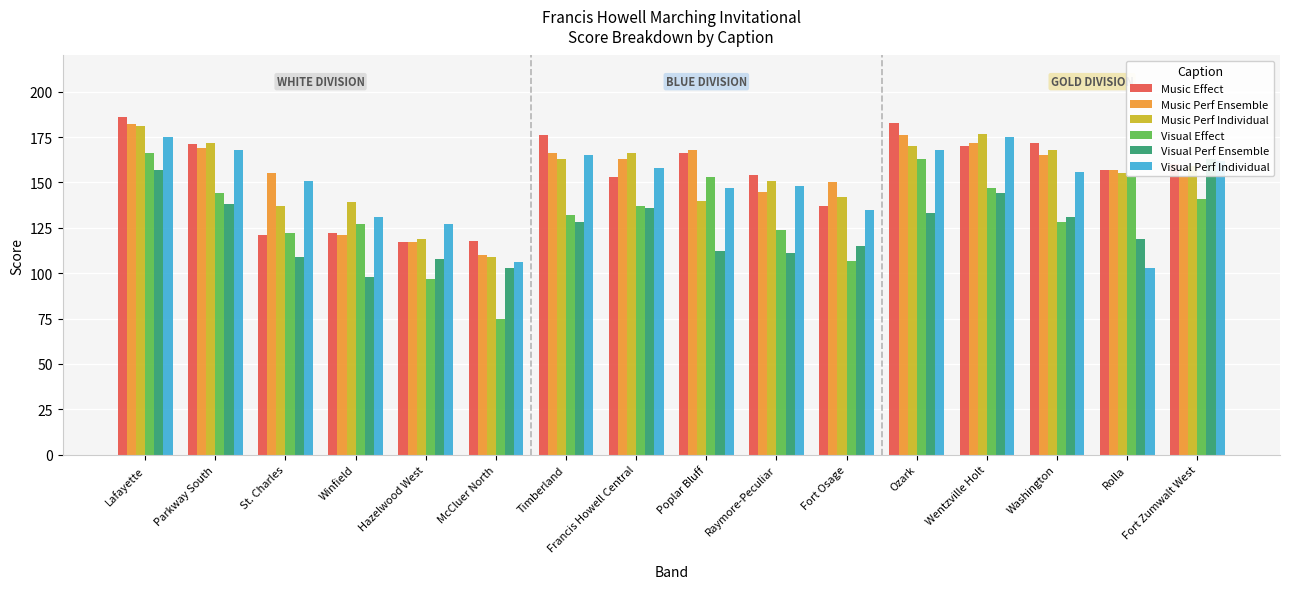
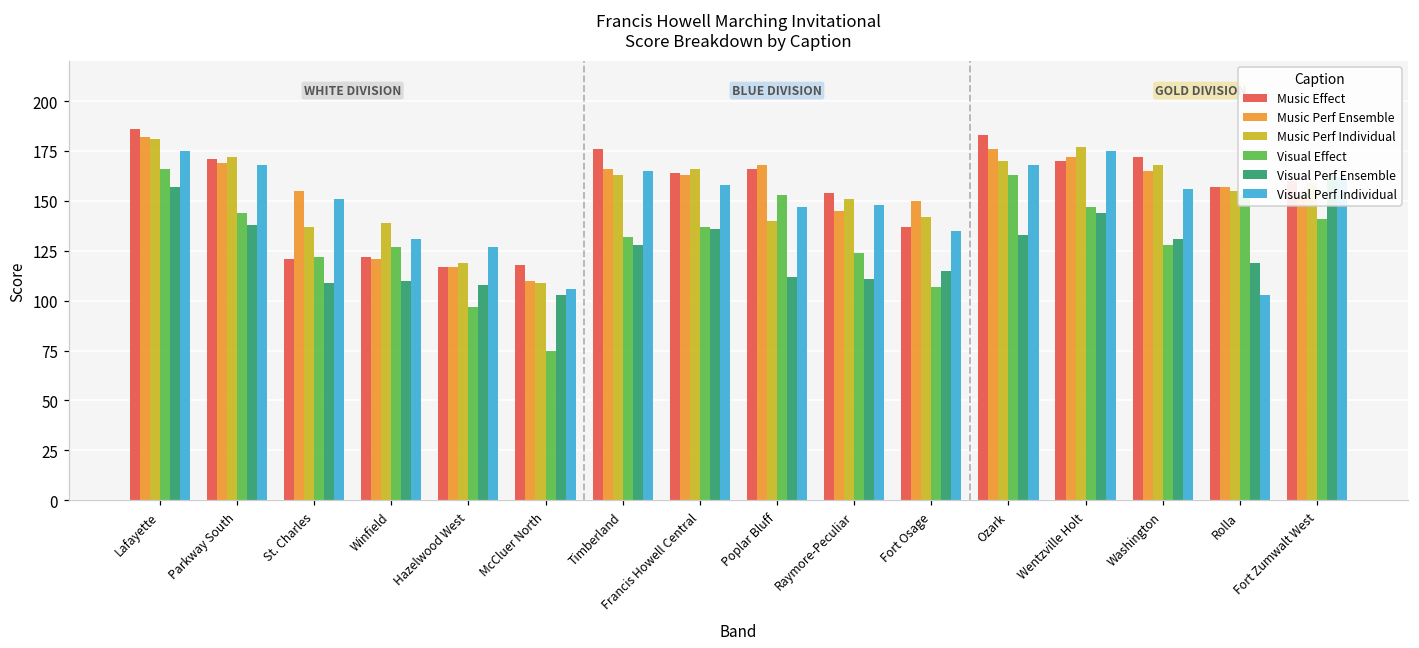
  {
    "Music Effect": {
      "Lafayette": 186,
      "Parkway South": 171,
      "St. Charles": 121,
      "Winfield": 122,
      "Hazelwood West": 117,
      "McCluer North": 118,
      "Timberland": 176,
-     "Francis Howell Central": 153,
+     "Francis Howell Central": 164,
      "Poplar Bluff": 166,
      "Raymore-Peculiar": 154,
      "Fort Osage": 137,
      "Ozark": 183,
      "Wentzville Holt": 170,
      "Washington": 172,
      "Rolla": 157
    },
    "Visual Effect": {
      "Lafayette": 166,
      "Parkway South": 144,
      "St. Charles": 122,
      "Winfield": 127,
      "Hazelwood West": 97,
      "McCluer North": 75,
      "Timberland": 132,
      "Francis Howell Central": 137,
      "Poplar Bluff": 153,
      "Raymore-Peculiar": 124,
      "Fort Osage": 107,
      "Ozark": 163,
      "Wentzville Holt": 147,
      "Washington": 128,
      "Rolla": 153,
      "Fort Zumwalt West": 141
    },
    "Visual Perf Ensemble": {
      "Lafayette": 157,
      "Parkway South": 138,
      "St. Charles": 109,
-     "Winfield": 98,
+     "Winfield": 110,
      "Hazelwood West": 108,
      "McCluer North": 103,
      "Timberland": 128,
      "Francis Howell Central": 136,
      "Poplar Bluff": 112,
      "Raymore-Peculiar": 111,
      "Fort Osage": 115,
      "Ozark": 133,
      "Wentzville Holt": 144,
      "Washington": 131,
      "Rolla": 119
    },
    "Visual Perf Individual": {
      "Lafayette": 175,
      "Parkway South": 168,
      "St. Charles": 151,
      "Winfield": 131,
      "Hazelwood West": 127,
      "McCluer North": 106,
      "Timberland": 165,
      "Francis Howell Central": 158,
      "Poplar Bluff": 147,
      "Raymore-Peculiar": 148,
      "Fort Osage": 135,
      "Ozark": 168,
      "Wentzville Holt": 175,
      "Washington": 156,
      "Rolla": 103
    }
  }
